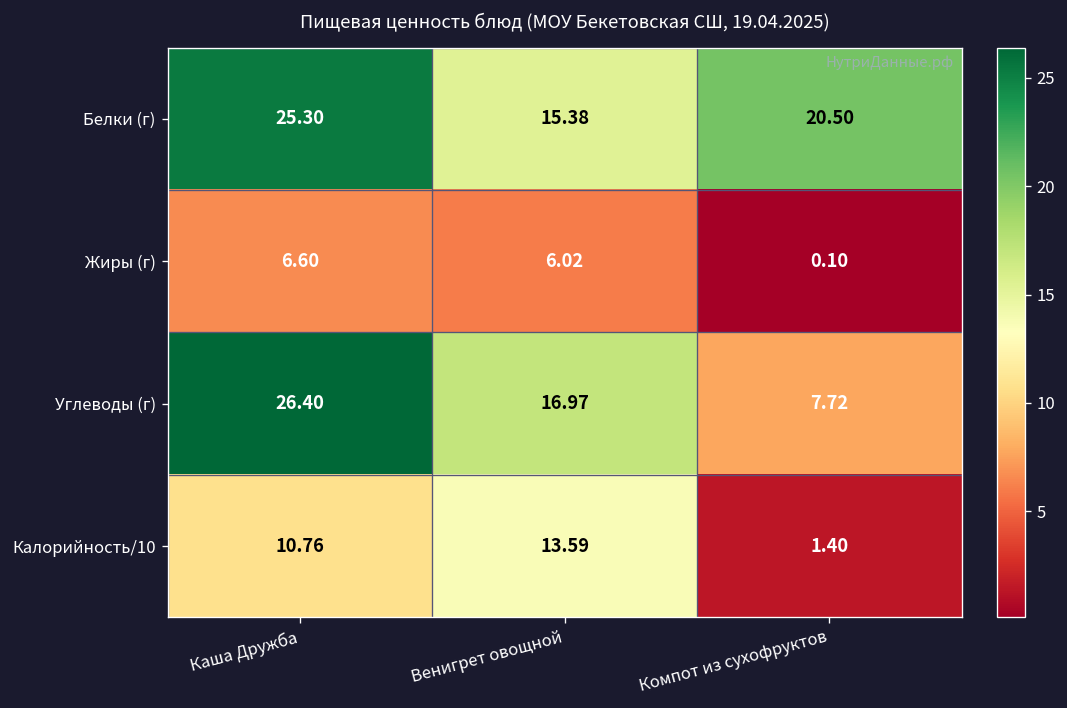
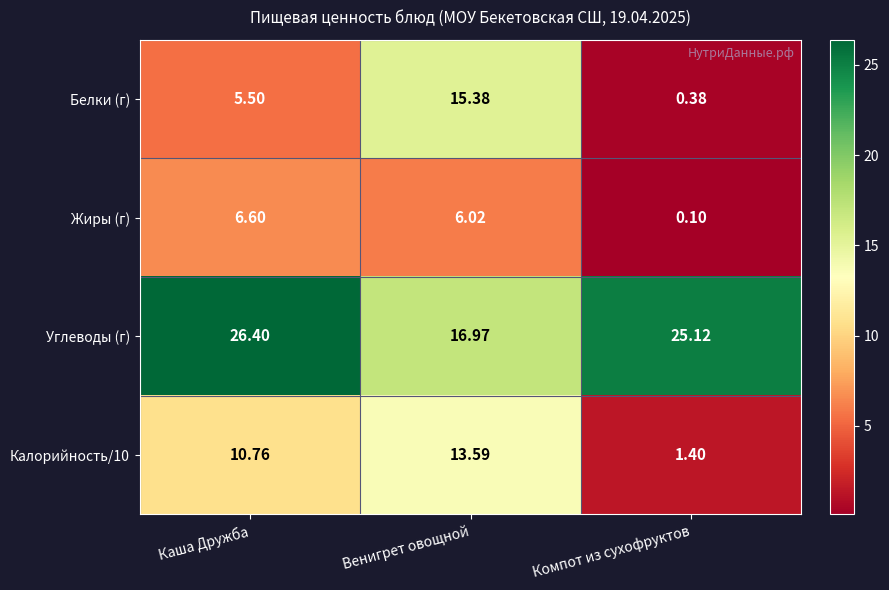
  {
    "Белки (г)": {
-     "Каша Дружба": 25.30,
+     "Каша Дружба": 5.50,
      "Венигрет овощной": 15.38,
-     "Компот из сухофруктов": 20.50
+     "Компот из сухофруктов": 0.38
    },
    "Жиры (г)": {
      "Каша Дружба": 6.60,
      "Венигрет овощной": 6.02,
      "Компот из сухофруктов": 0.10
    },
    "Углеводы (г)": {
      "Каша Дружба": 26.40,
      "Венигрет овощной": 16.97,
-     "Компот из сухофруктов": 7.72
+     "Компот из сухофруктов": 25.12
    },
    "Калорийность/10": {
      "Каша Дружба": 10.76,
      "Венигрет овощной": 13.59,
      "Компот из сухофруктов": 1.40
    }
  }
